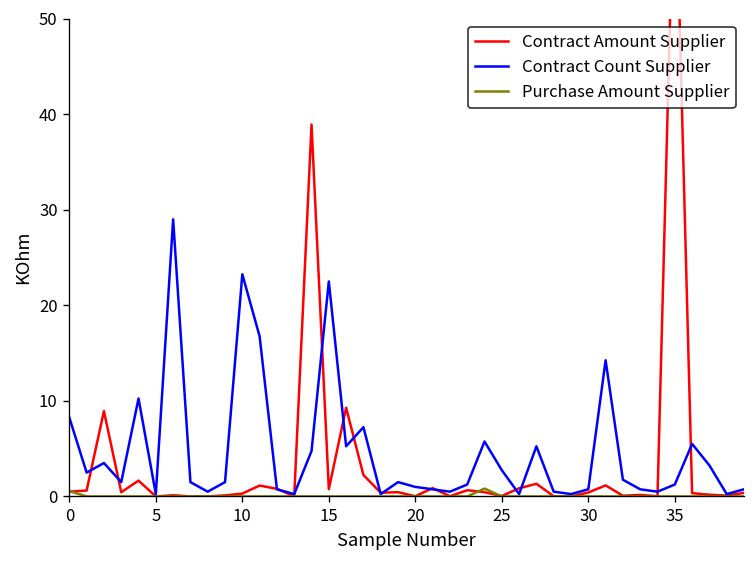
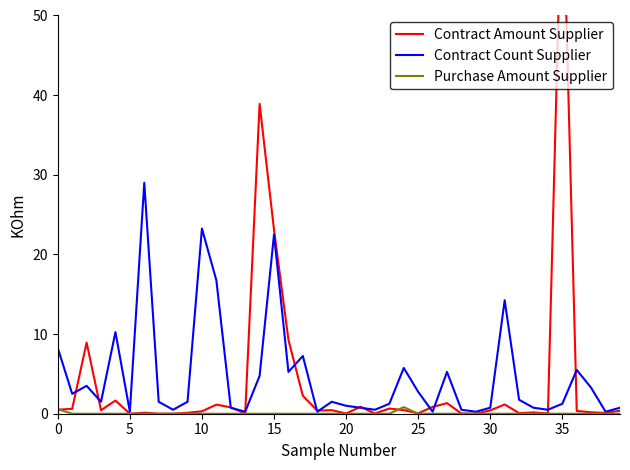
  {
    "Contract Amount Supplier": {
-     "15": 1,
+     "15": 23,
      "30": 0
    },
    "Contract Count Supplier": {
      "0": 8,
      "10": 23,
      "15": 23,
      "20": 1,
      "25": 3,
      "30": 1,
      "35": 1
    },
    "Purchase Amount Supplier": {
      "15": 0,
      "30": 0,
      "35": 0
    }
  }
